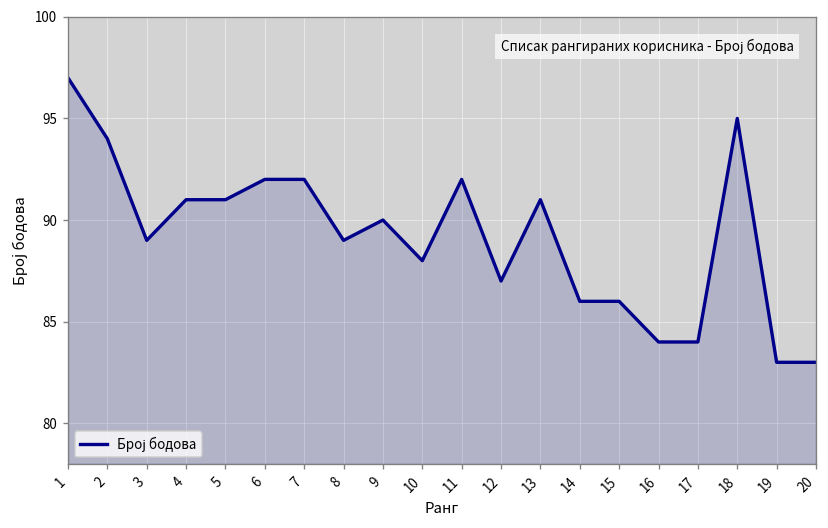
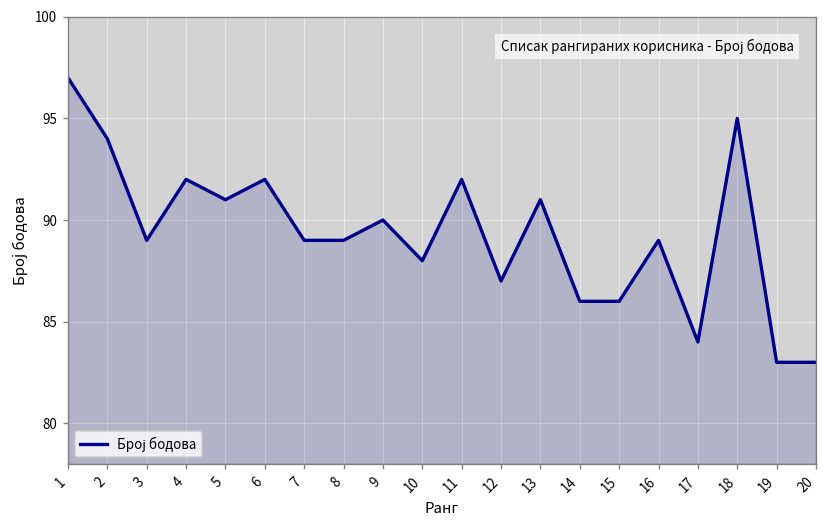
  {
    "1": 97,
    "2": 94,
    "3": 89,
-   "4": 91,
+   "4": 92,
    "5": 91,
    "6": 92,
-   "7": 92,
+   "7": 89,
    "8": 89,
    "9": 90,
    "10": 88,
    "11": 92,
    "12": 87,
    "13": 91,
    "14": 86,
    "15": 86,
-   "16": 84,
+   "16": 89,
    "17": 84,
    "18": 95,
    "19": 83,
    "20": 83
  }
